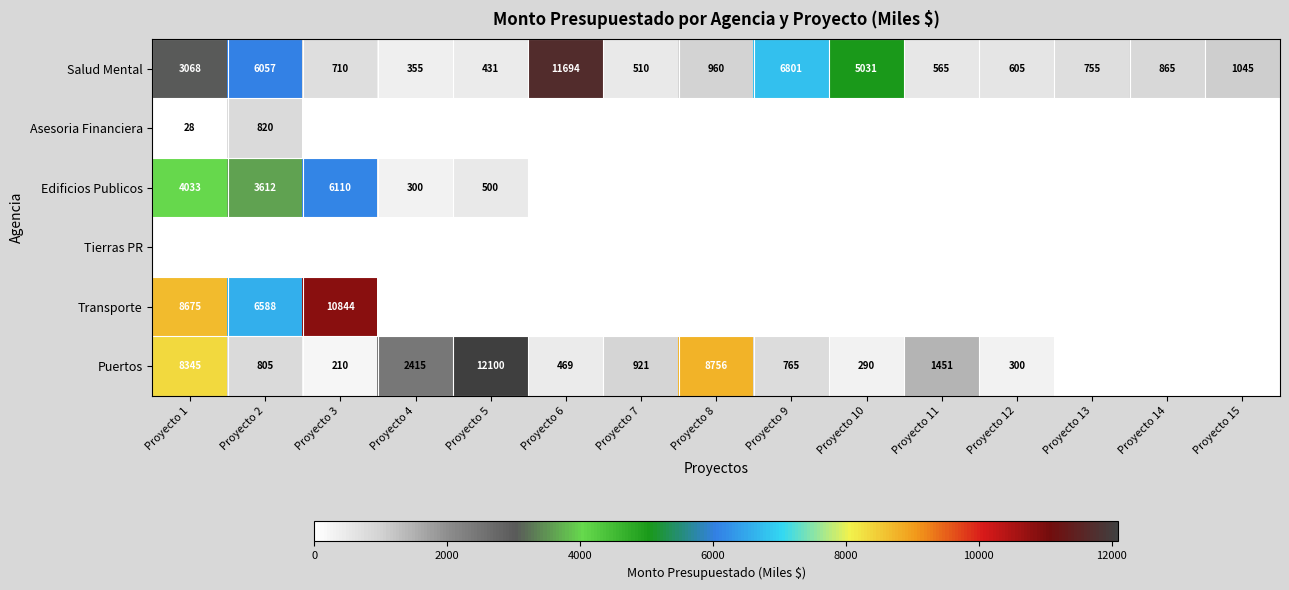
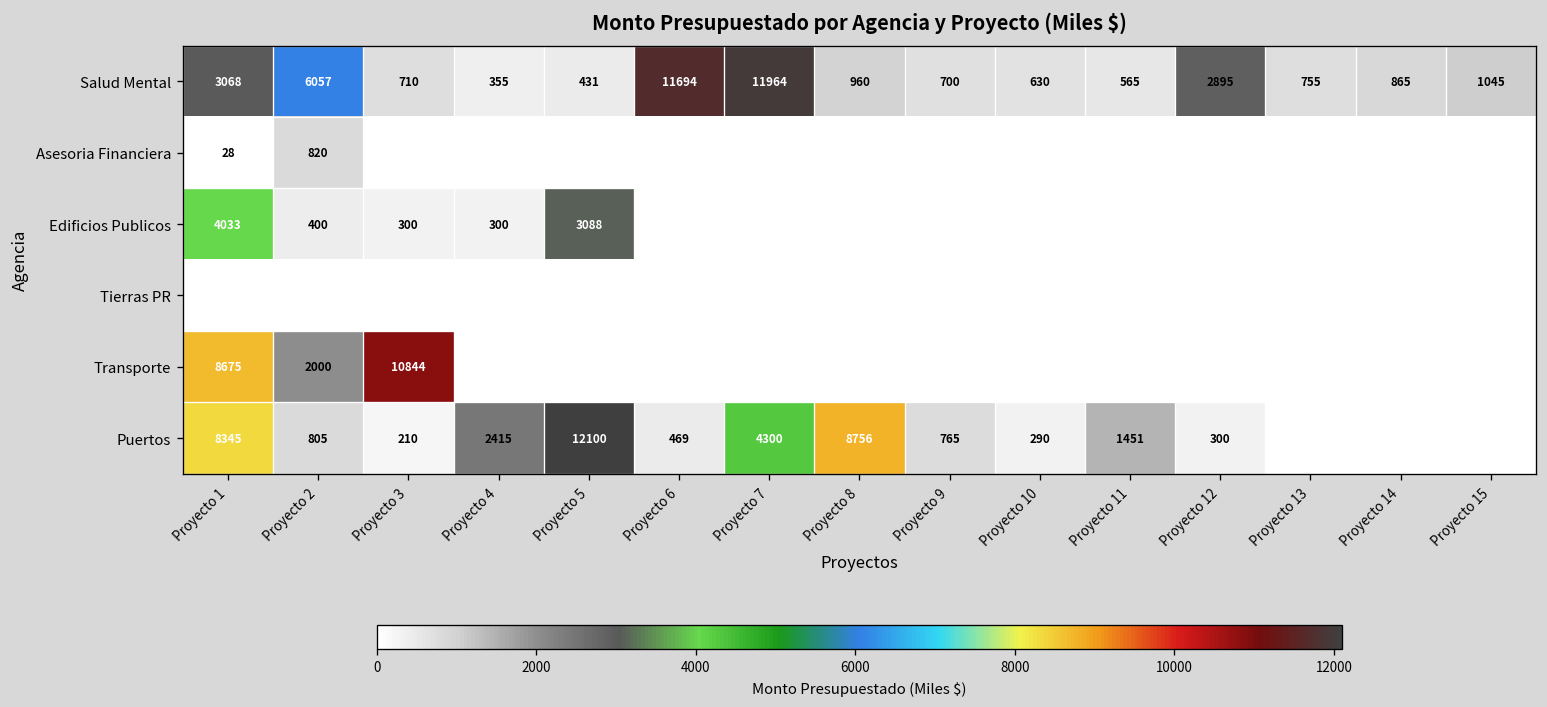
  {
    "Salud Mental": {
      "Proyecto 1": 3068,
      "Proyecto 2": 6057,
      "Proyecto 3": 710,
      "Proyecto 4": 355,
      "Proyecto 5": 431,
      "Proyecto 6": 11694,
-     "Proyecto 7": 510,
+     "Proyecto 7": 11964,
      "Proyecto 8": 960,
-     "Proyecto 9": 6801,
-     "Proyecto 10": 5031,
+     "Proyecto 9": 700,
+     "Proyecto 10": 630,
      "Proyecto 11": 565,
-     "Proyecto 12": 605,
+     "Proyecto 12": 2895,
      "Proyecto 13": 755,
      "Proyecto 14": 865,
      "Proyecto 15": 1045
    },
    "Asesoria Financiera": {
      "Proyecto 1": 28,
      "Proyecto 2": 820
    },
    "Edificios Publicos": {
      "Proyecto 1": 4033,
-     "Proyecto 2": 3612,
-     "Proyecto 3": 6110,
+     "Proyecto 2": 400,
+     "Proyecto 3": 300,
      "Proyecto 4": 300,
-     "Proyecto 5": 500
+     "Proyecto 5": 3088
    },
    "Transporte": {
      "Proyecto 1": 8675,
-     "Proyecto 2": 6588,
+     "Proyecto 2": 2000,
      "Proyecto 3": 10844
    },
    "Puertos": {
      "Proyecto 1": 8345,
      "Proyecto 2": 805,
      "Proyecto 3": 210,
      "Proyecto 4": 2415,
      "Proyecto 5": 12100,
      "Proyecto 6": 469,
-     "Proyecto 7": 921,
+     "Proyecto 7": 4300,
      "Proyecto 8": 8756,
      "Proyecto 9": 765,
      "Proyecto 10": 290,
      "Proyecto 11": 1451,
      "Proyecto 12": 300
    }
  }
